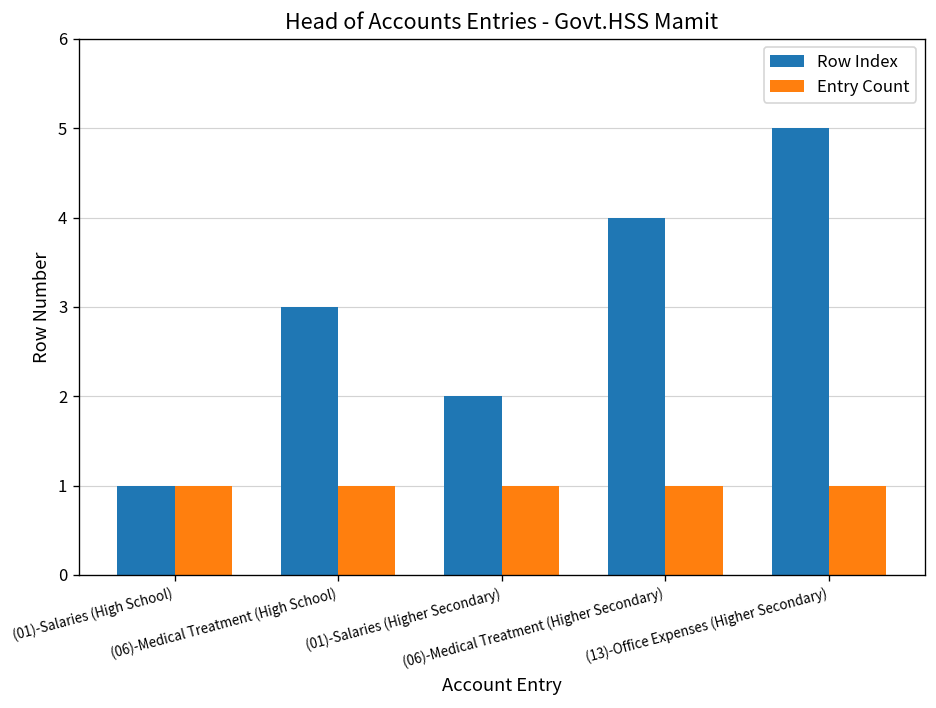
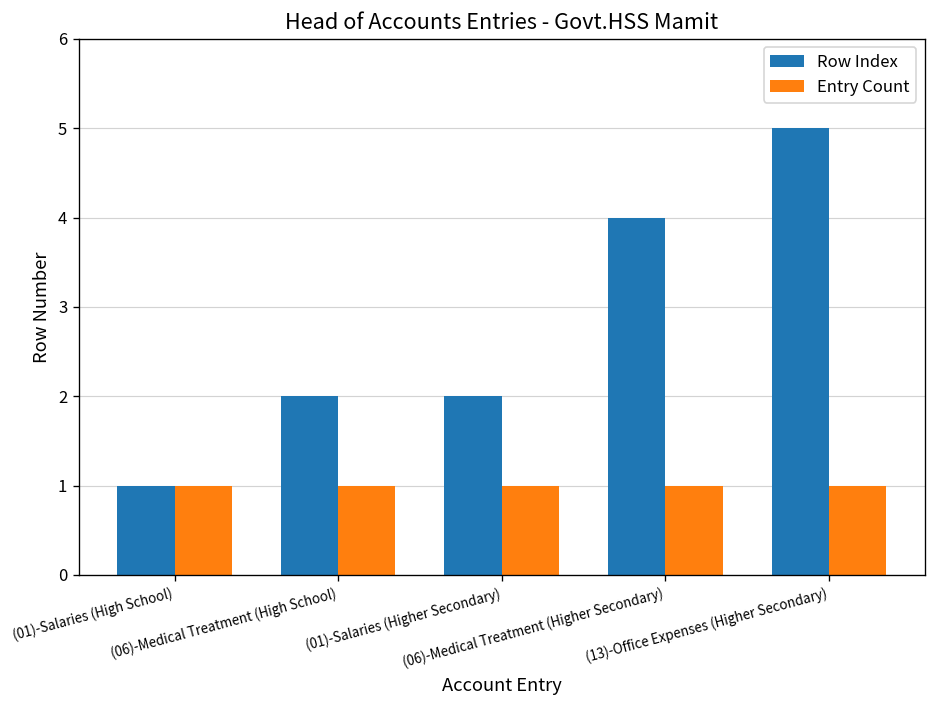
  {
    "Row Index": {
      "(01)-Salaries (High School)": 1,
-     "(06)-Medical Treatment (High School)": 3,
+     "(06)-Medical Treatment (High School)": 2,
      "(01)-Salaries (Higher Secondary)": 2,
      "(06)-Medical Treatment (Higher Secondary)": 4,
      "(13)-Office Expenses (Higher Secondary)": 5
    },
    "Entry Count": {
      "(01)-Salaries (High School)": 1,
      "(06)-Medical Treatment (High School)": 1,
      "(01)-Salaries (Higher Secondary)": 1,
      "(06)-Medical Treatment (Higher Secondary)": 1,
      "(13)-Office Expenses (Higher Secondary)": 1
    }
  }
